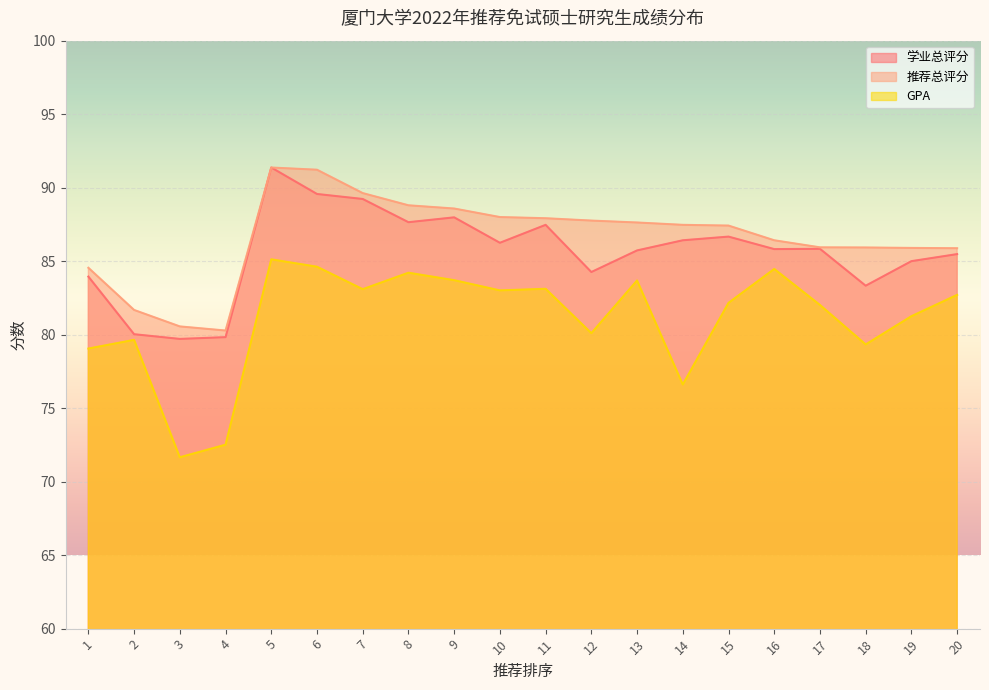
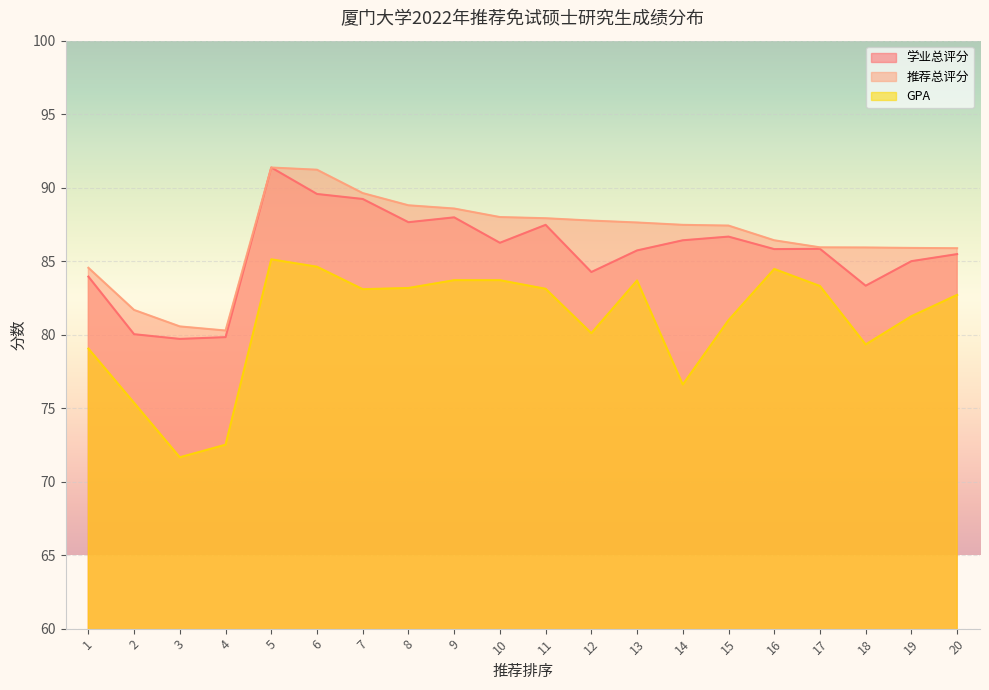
  {
    "GPA": {
      "1": 79.1,
-     "2": 79.6,
+     "2": 75.4,
      "3": 71.7,
      "4": 72.5,
      "5": 85.1,
      "6": 84.6,
      "7": 83.1,
-     "8": 84.2,
+     "8": 83.2,
      "9": 83.7,
-     "10": 83.0,
+     "10": 83.7,
      "11": 83.1,
      "12": 80.1,
      "13": 83.7,
      "14": 76.6,
-     "15": 82.2,
+     "15": 81.0,
      "16": 84.5,
-     "17": 82.0,
+     "17": 83.3,
      "18": 79.3,
      "19": 81.3,
      "20": 82.7
    }
  }
